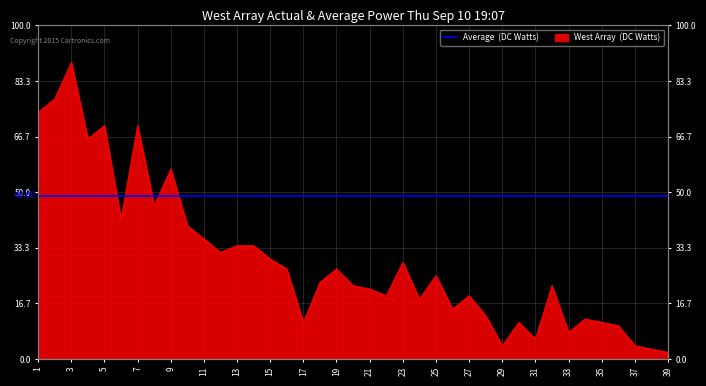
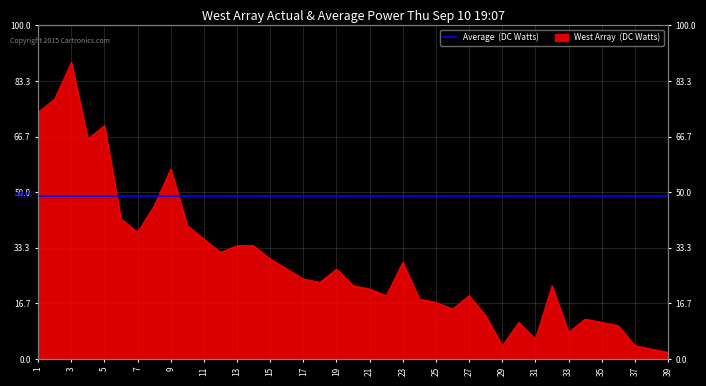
  {
    "Average (DC Watts)": {
      "1": 49.00
    },
    "West Array (DC Watts)": {
      "1": 74,
      "3": 89,
      "5": 70,
-     "7": 70,
+     "7": 38,
      "9": 57,
      "11": 36,
      "13": 34,
      "15": 30,
-     "17": 11,
+     "17": 24,
      "19": 27,
      "21": 21,
      "23": 29,
-     "25": 25,
+     "25": 17,
      "27": 19,
      "29": 4,
      "31": 6,
      "33": 8,
      "35": 11,
      "37": 4,
      "39": 2
    }
  }
